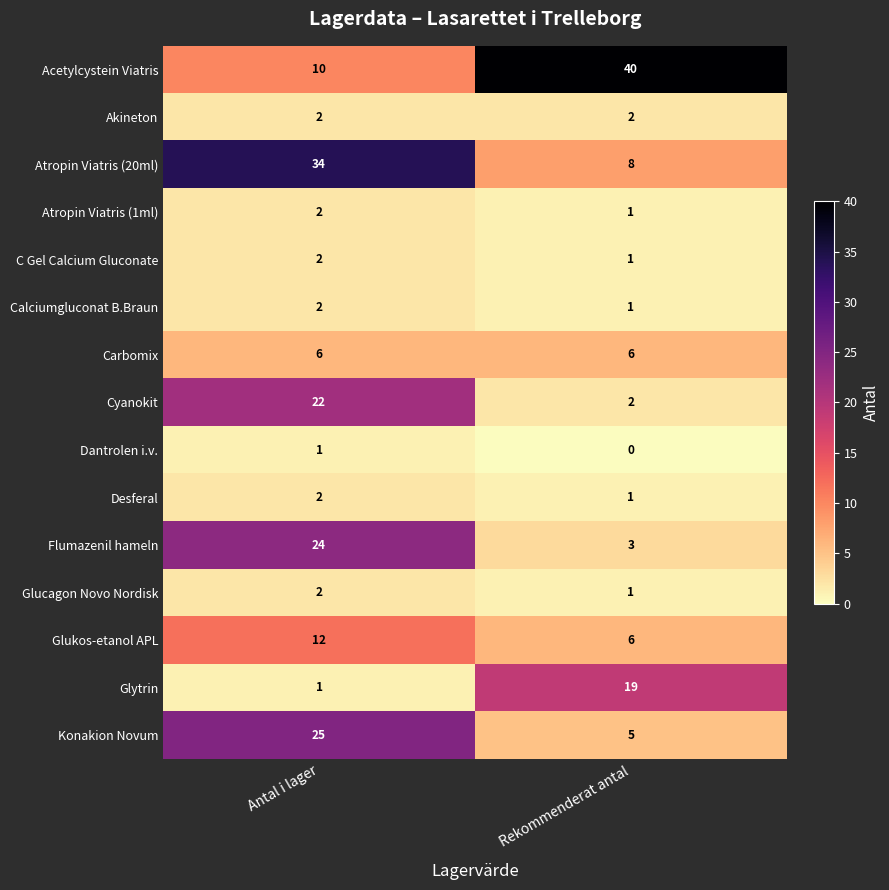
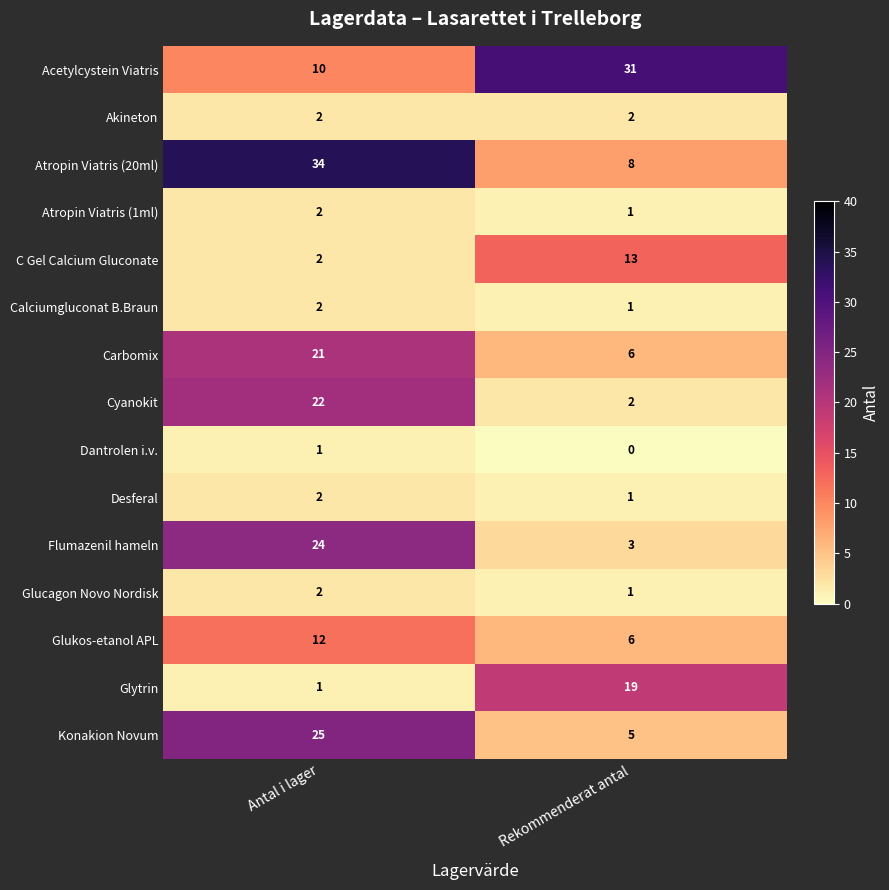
  {
    "Acetylcystein Viatris": {
      "Antal i lager": 10,
-     "Rekommenderat antal": 40
+     "Rekommenderat antal": 31
    },
    "Akineton": {
      "Antal i lager": 2,
      "Rekommenderat antal": 2
    },
    "Atropin Viatris (20ml)": {
      "Antal i lager": 34,
      "Rekommenderat antal": 8
    },
    "Atropin Viatris (1ml)": {
      "Antal i lager": 2,
      "Rekommenderat antal": 1
    },
    "C Gel Calcium Gluconate": {
      "Antal i lager": 2,
-     "Rekommenderat antal": 1
+     "Rekommenderat antal": 13
    },
    "Calciumgluconat B.Braun": {
      "Antal i lager": 2,
      "Rekommenderat antal": 1
    },
    "Carbomix": {
-     "Antal i lager": 6,
+     "Antal i lager": 21,
      "Rekommenderat antal": 6
    },
    "Cyanokit": {
      "Antal i lager": 22,
      "Rekommenderat antal": 2
    },
    "Dantrolen i.v.": {
      "Antal i lager": 1,
      "Rekommenderat antal": 0
    },
    "Desferal": {
      "Antal i lager": 2,
      "Rekommenderat antal": 1
    },
    "Flumazenil hameln": {
      "Antal i lager": 24,
      "Rekommenderat antal": 3
    },
    "Glucagon Novo Nordisk": {
      "Antal i lager": 2,
      "Rekommenderat antal": 1
    },
    "Glukos-etanol APL": {
      "Antal i lager": 12,
      "Rekommenderat antal": 6
    },
    "Glytrin": {
      "Antal i lager": 1,
      "Rekommenderat antal": 19
    },
    "Konakion Novum": {
      "Antal i lager": 25,
      "Rekommenderat antal": 5
    }
  }
